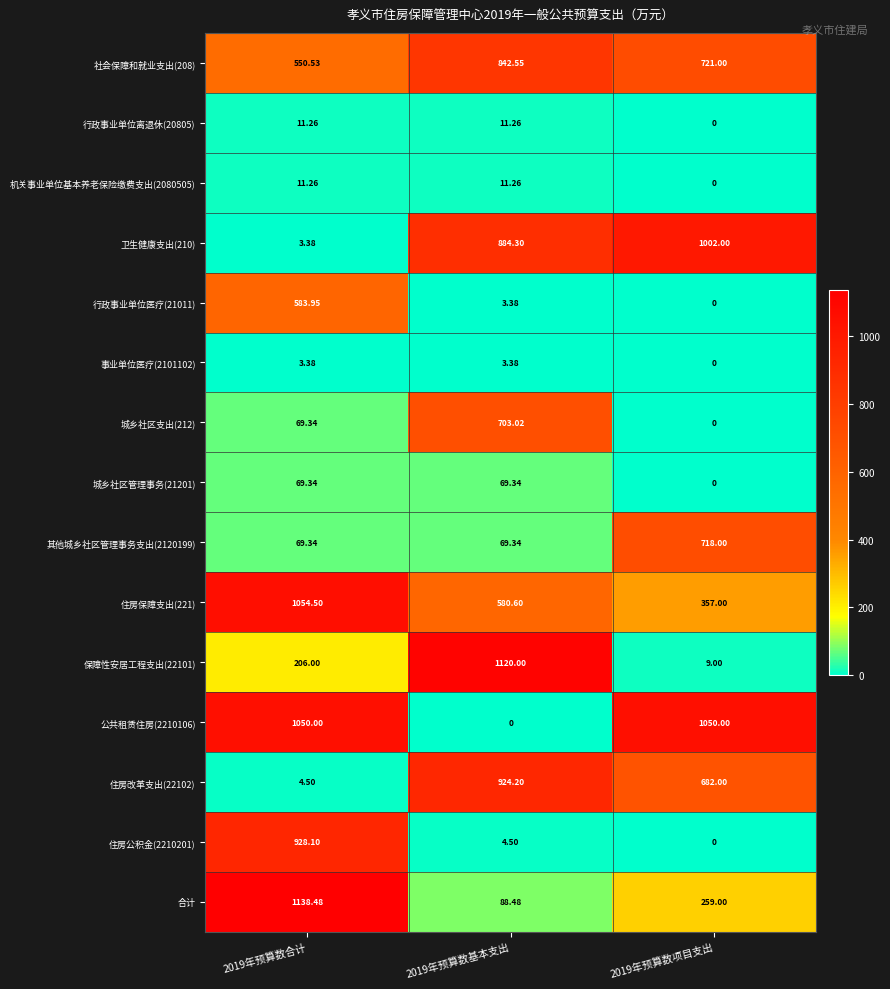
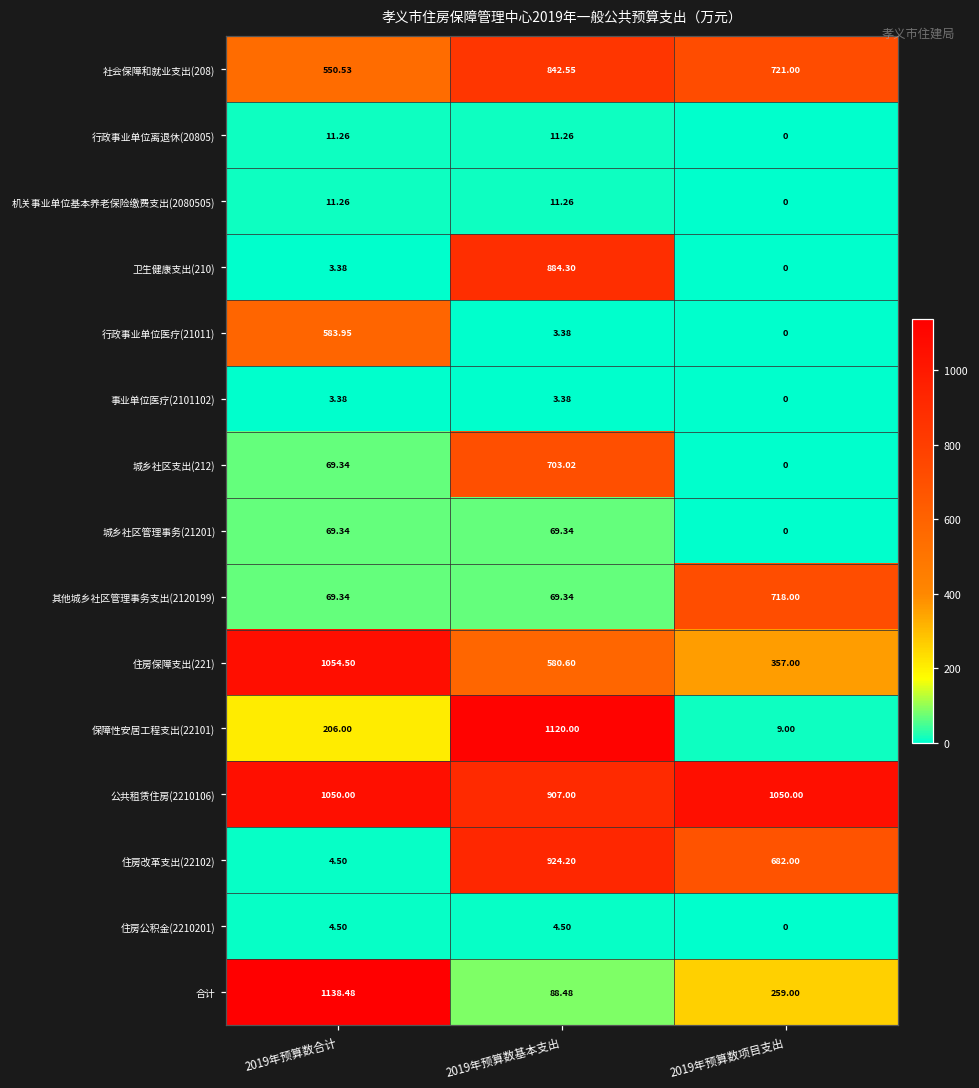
  {
    "社会保障和就业支出(208)": {
      "2019年预算数合计": 550.53,
      "2019年预算数基本支出": 842.55,
      "2019年预算数项目支出": 721.00
    },
    "行政事业单位离退休(20805)": {
      "2019年预算数合计": 11.26,
      "2019年预算数基本支出": 11.26,
      "2019年预算数项目支出": 0
    },
    "机关事业单位基本养老保险缴费支出(2080505)": {
      "2019年预算数合计": 11.26,
      "2019年预算数基本支出": 11.26,
      "2019年预算数项目支出": 0
    },
    "卫生健康支出(210)": {
      "2019年预算数合计": 3.38,
      "2019年预算数基本支出": 884.30,
-     "2019年预算数项目支出": 1002.00
+     "2019年预算数项目支出": 0
    },
    "行政事业单位医疗(21011)": {
      "2019年预算数合计": 583.95,
      "2019年预算数基本支出": 3.38,
      "2019年预算数项目支出": 0
    },
    "事业单位医疗(2101102)": {
      "2019年预算数合计": 3.38,
      "2019年预算数基本支出": 3.38,
      "2019年预算数项目支出": 0
    },
    "城乡社区支出(212)": {
      "2019年预算数合计": 69.34,
      "2019年预算数基本支出": 703.02,
      "2019年预算数项目支出": 0
    },
    "城乡社区管理事务(21201)": {
      "2019年预算数合计": 69.34,
      "2019年预算数基本支出": 69.34,
      "2019年预算数项目支出": 0
    },
    "其他城乡社区管理事务支出(2120199)": {
      "2019年预算数合计": 69.34,
      "2019年预算数基本支出": 69.34,
      "2019年预算数项目支出": 718.00
    },
    "住房保障支出(221)": {
      "2019年预算数合计": 1054.50,
      "2019年预算数基本支出": 580.60,
      "2019年预算数项目支出": 357.00
    },
    "保障性安居工程支出(22101)": {
      "2019年预算数合计": 206.00,
      "2019年预算数基本支出": 1120.00,
      "2019年预算数项目支出": 9.00
    },
    "公共租赁住房(2210106)": {
      "2019年预算数合计": 1050.00,
-     "2019年预算数基本支出": 0,
+     "2019年预算数基本支出": 907.00,
      "2019年预算数项目支出": 1050.00
    },
    "住房改革支出(22102)": {
      "2019年预算数合计": 4.50,
      "2019年预算数基本支出": 924.20,
      "2019年预算数项目支出": 682.00
    },
    "住房公积金(2210201)": {
-     "2019年预算数合计": 928.10,
+     "2019年预算数合计": 4.50,
      "2019年预算数基本支出": 4.50,
      "2019年预算数项目支出": 0
    },
    "合计": {
      "2019年预算数合计": 1138.48,
      "2019年预算数基本支出": 88.48,
      "2019年预算数项目支出": 259.00
    }
  }
